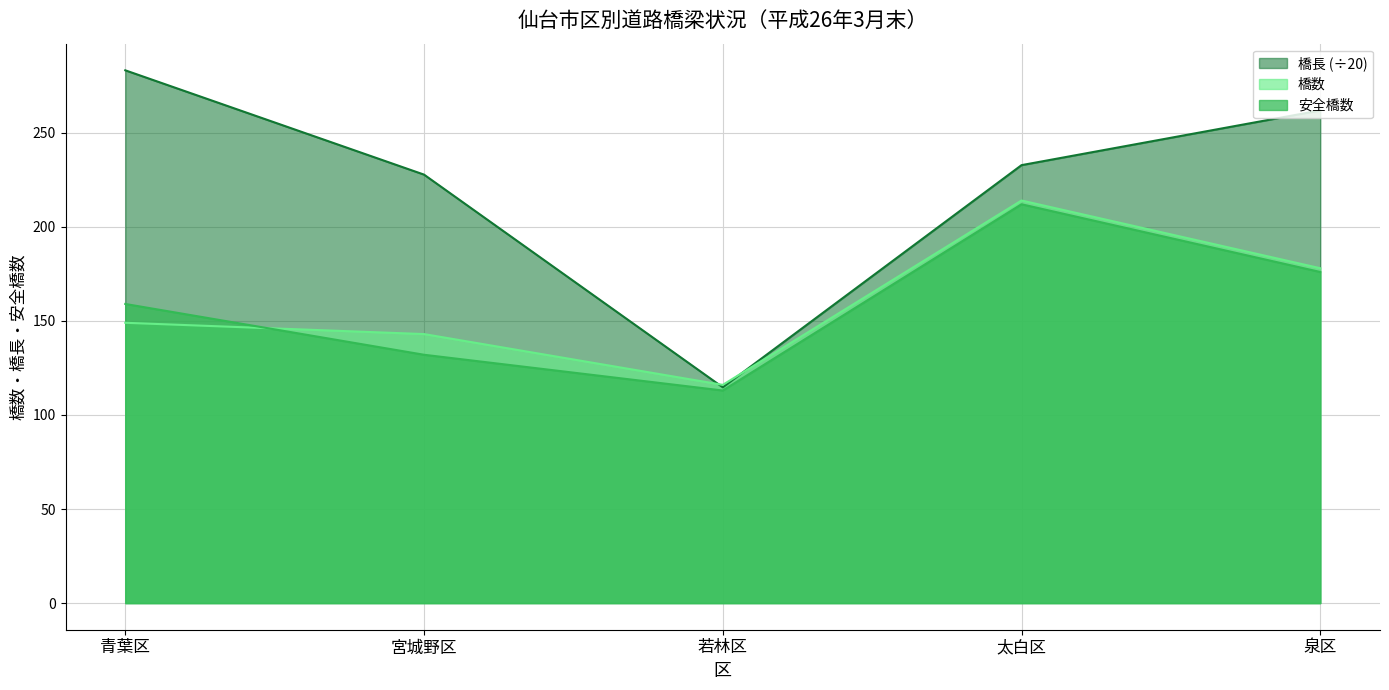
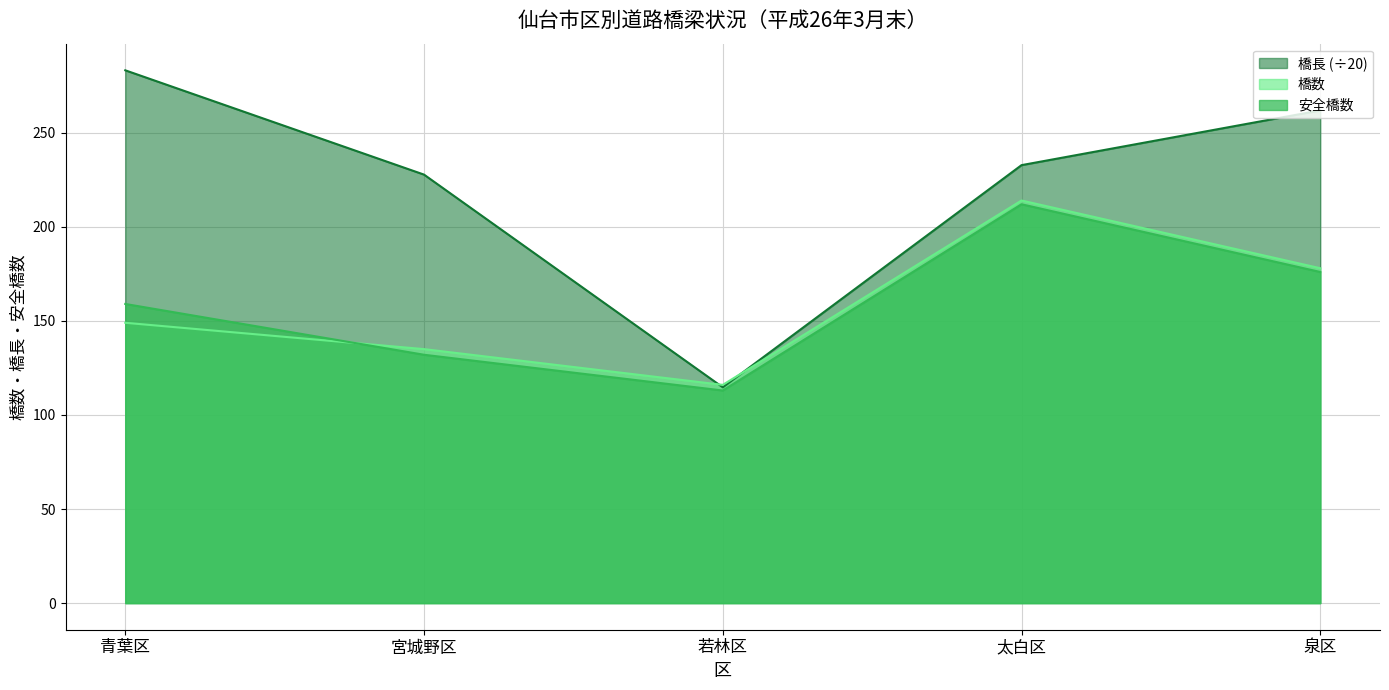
  {
    "橋数": {
      "青葉区": 149,
-     "宮城野区": 143,
+     "宮城野区": 135,
      "太白区": 214,
      "泉区": 178
    }
  }
